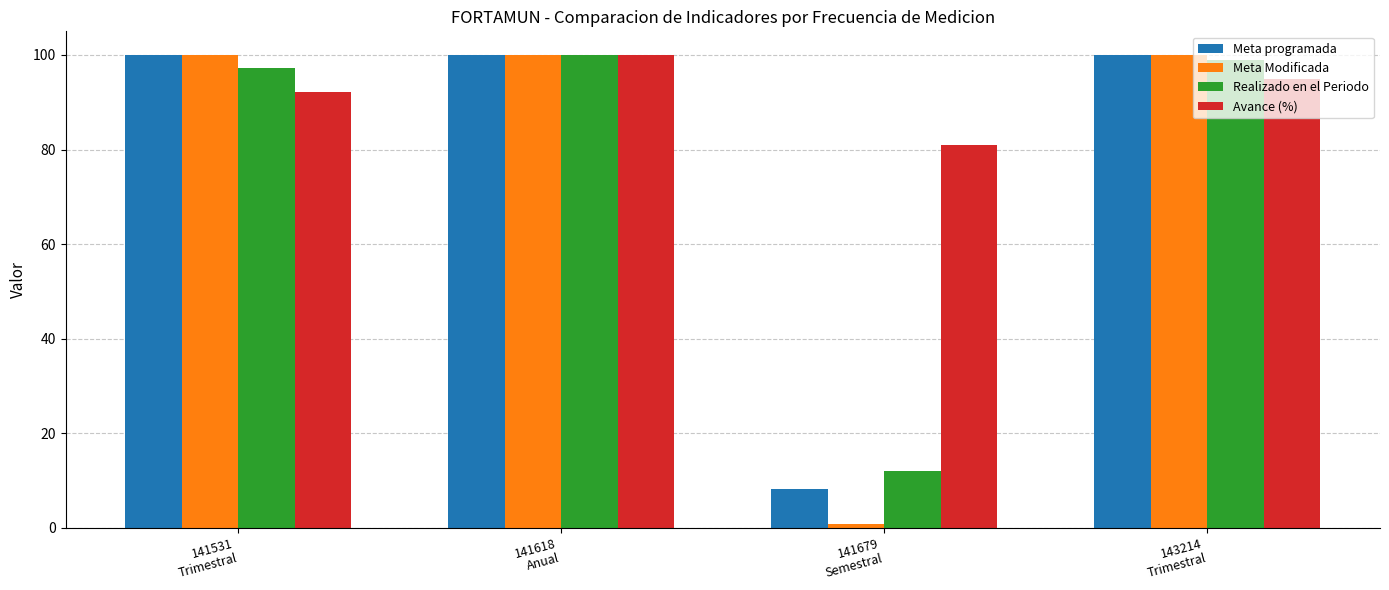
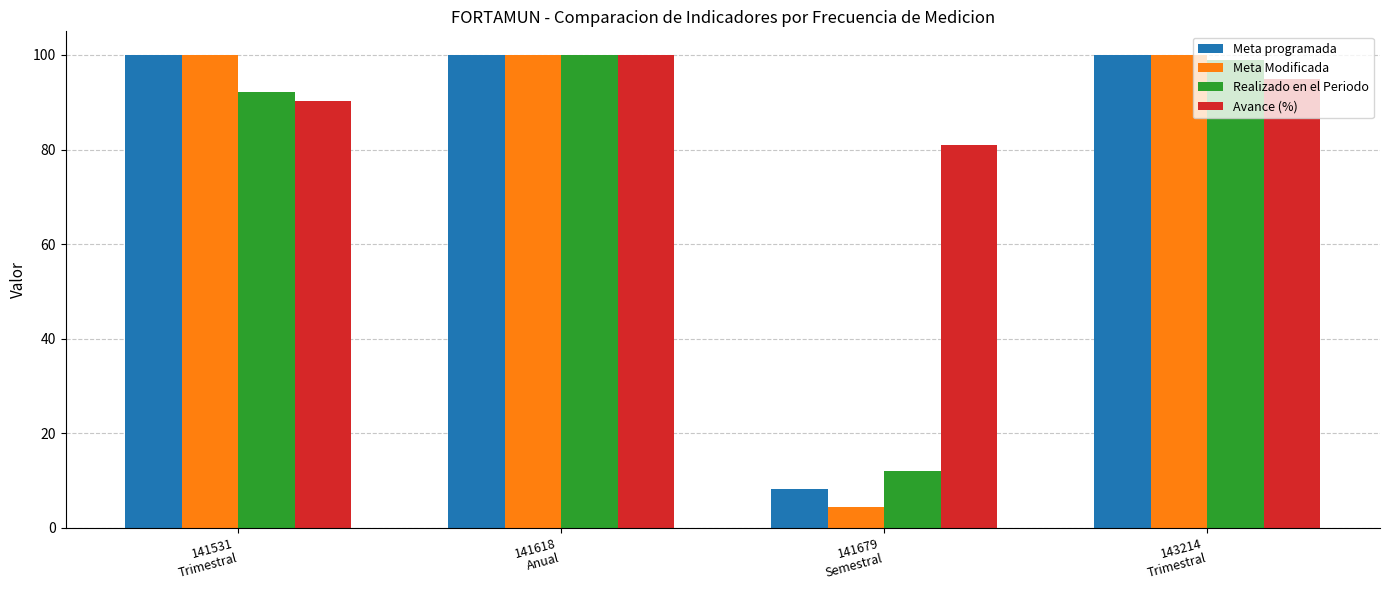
  {
    "Meta programada": {
      "141531 Trimestral": 100,
      "141618 Anual": 100,
      "141679 Semestral": 8,
      "143214 Trimestral": 100
    },
    "Meta Modificada": {
      "141531 Trimestral": 100,
      "141618 Anual": 100,
-     "141679 Semestral": 1,
+     "141679 Semestral": 4,
      "143214 Trimestral": 100
    },
    "Realizado en el Periodo": {
-     "141531 Trimestral": 97,
+     "141531 Trimestral": 92,
      "141618 Anual": 100,
      "141679 Semestral": 12
    },
    "Avance (%)": {
-     "141531 Trimestral": 92,
+     "141531 Trimestral": 90,
      "141618 Anual": 100,
      "141679 Semestral": 81
    }
  }
